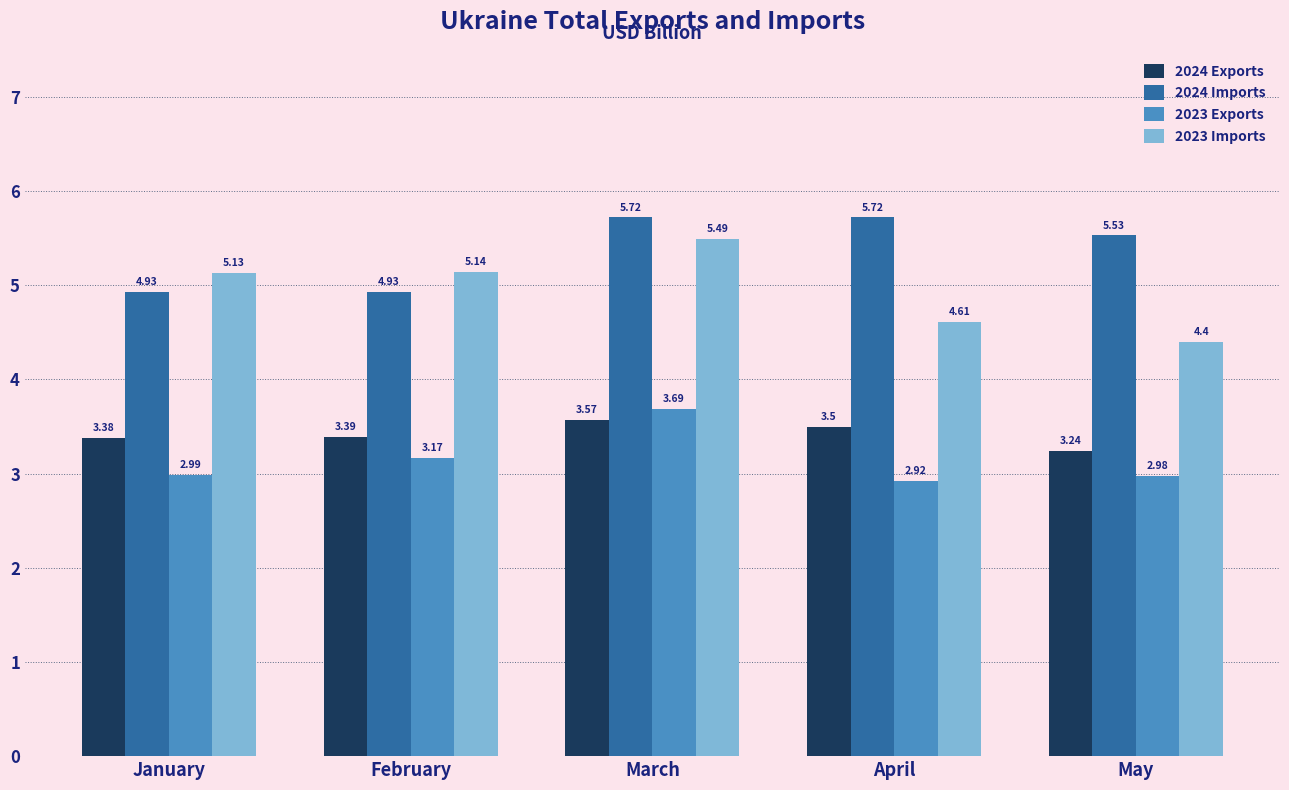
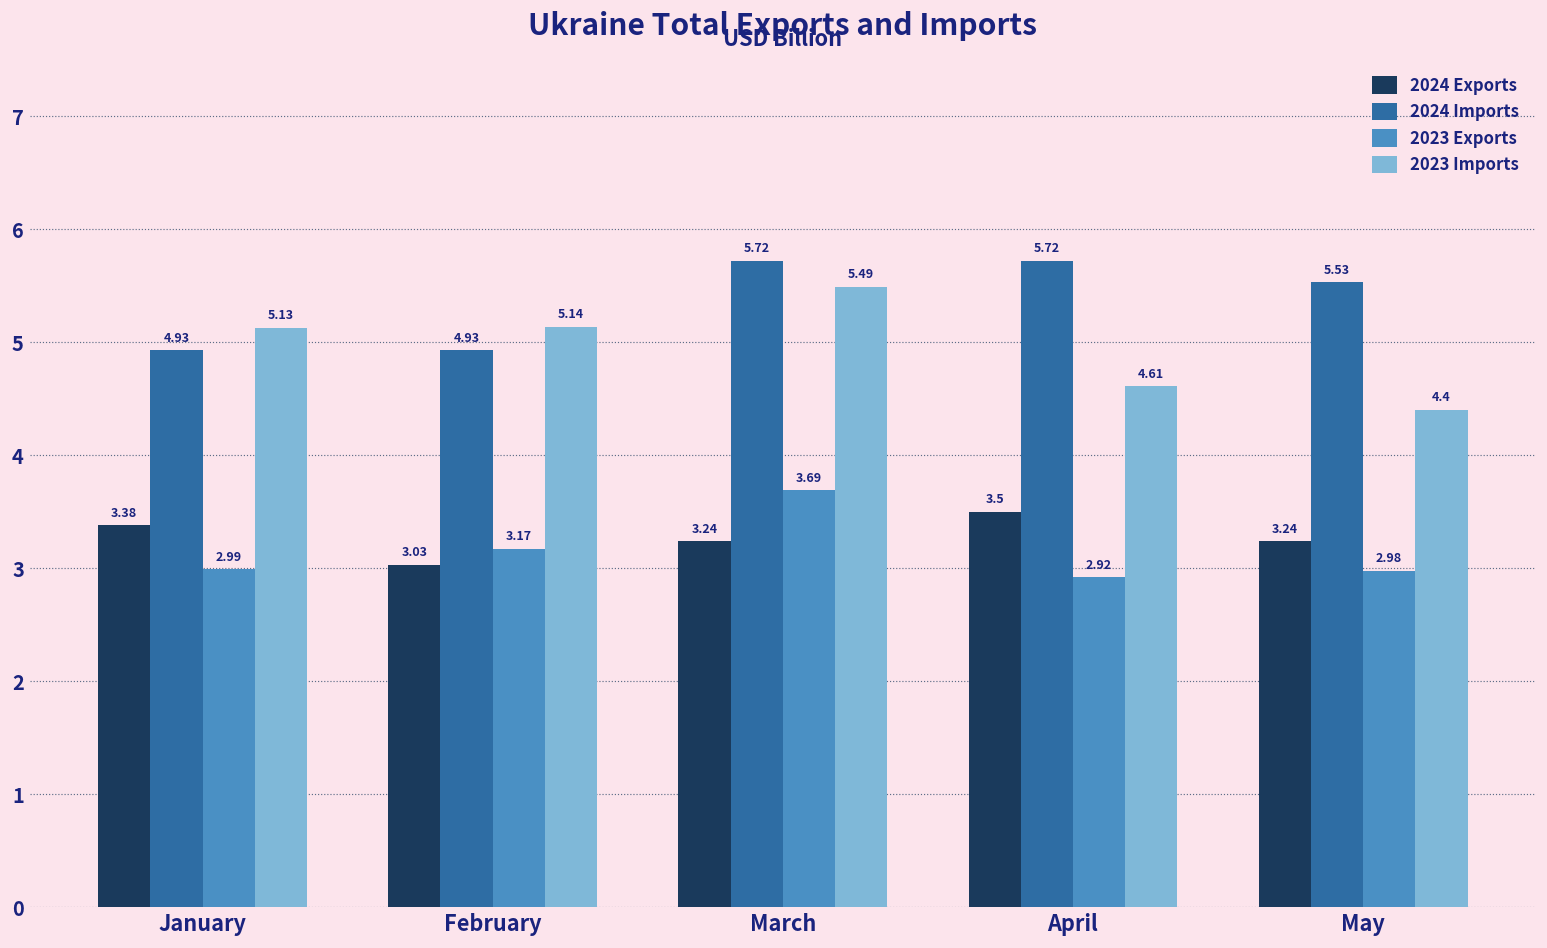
  {
    "2024 Exports": {
      "January": 3.38,
-     "February": 3.39,
-     "March": 3.57,
+     "February": 3.03,
+     "March": 3.24,
      "April": 3.5,
      "May": 3.24
    },
    "2023 Imports": {
      "January": 5.13,
      "February": 5.14,
      "March": 5.49,
      "April": 4.61,
      "May": 4.4
    }
  }
